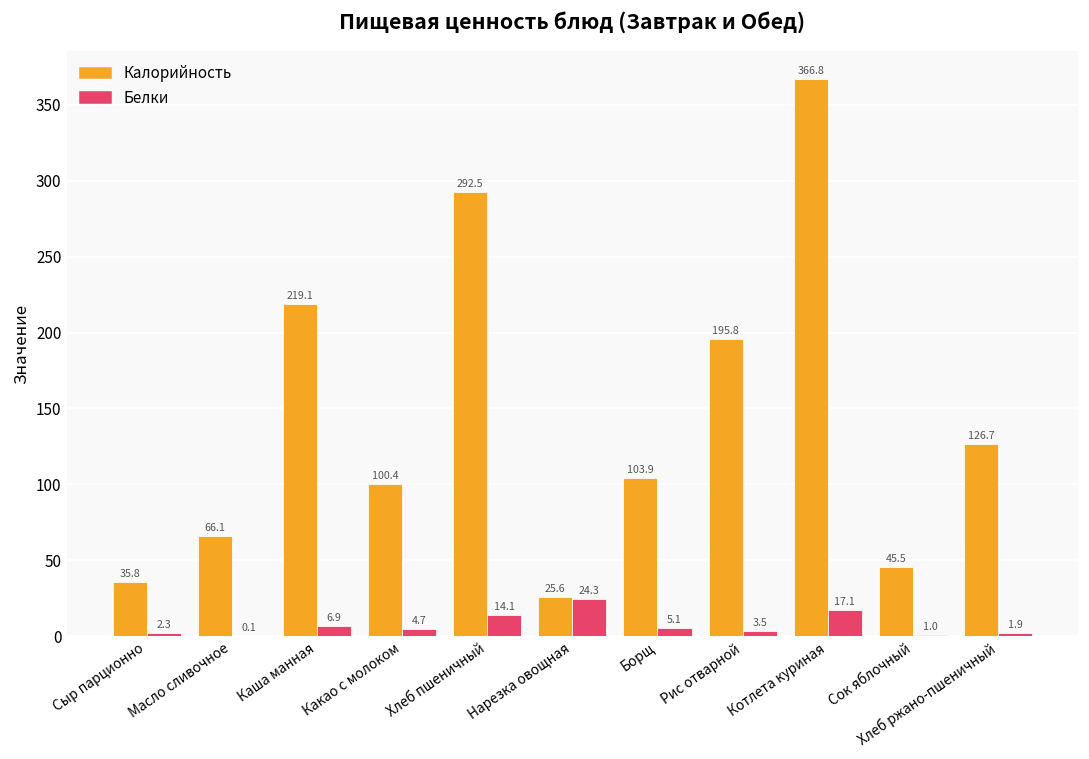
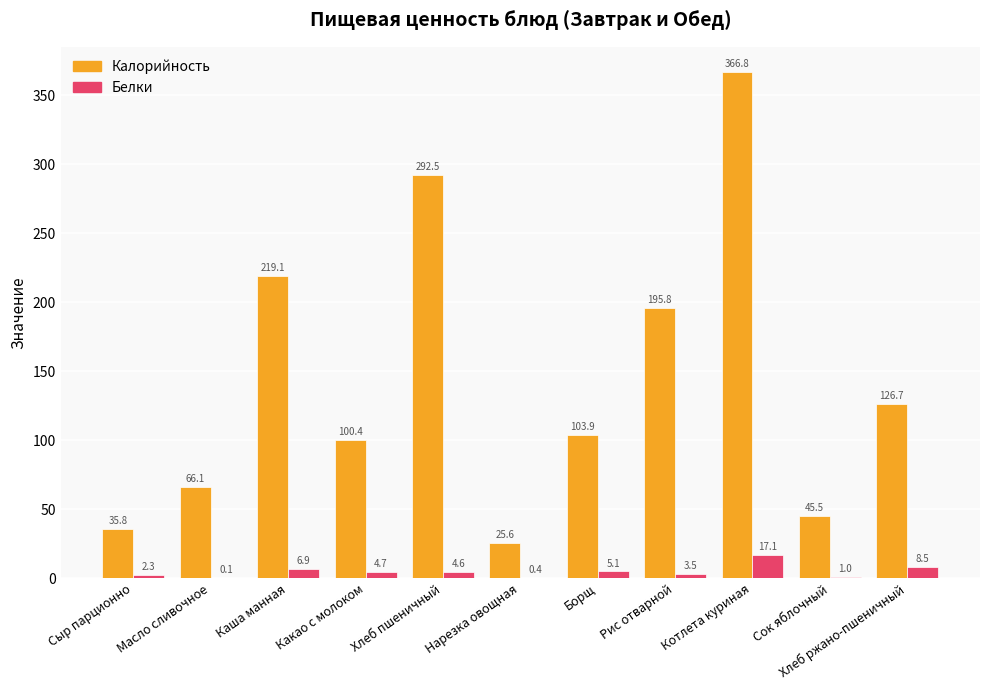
  {
    "Калорийность": {
      "Сыр парционно": 35.8,
      "Масло сливочное": 66.1,
      "Каша манная": 219.1,
      "Какао с молоком": 100.4,
      "Хлеб пшеничный": 292.5,
      "Нарезка овощная": 25.6,
      "Борщ": 103.9,
      "Рис отварной": 195.8,
      "Котлета куриная": 366.8,
      "Сок яблочный": 45.5,
      "Хлеб ржано-пшеничный": 126.7
    },
    "Белки": {
      "Сыр парционно": 2.3,
      "Масло сливочное": 0.1,
      "Каша манная": 6.9,
      "Какао с молоком": 4.7,
-     "Хлеб пшеничный": 14.1,
-     "Нарезка овощная": 24.3,
+     "Хлеб пшеничный": 4.6,
+     "Нарезка овощная": 0.4,
      "Борщ": 5.1,
      "Рис отварной": 3.5,
      "Котлета куриная": 17.1,
      "Сок яблочный": 1.0,
-     "Хлеб ржано-пшеничный": 1.9
+     "Хлеб ржано-пшеничный": 8.5
    }
  }
